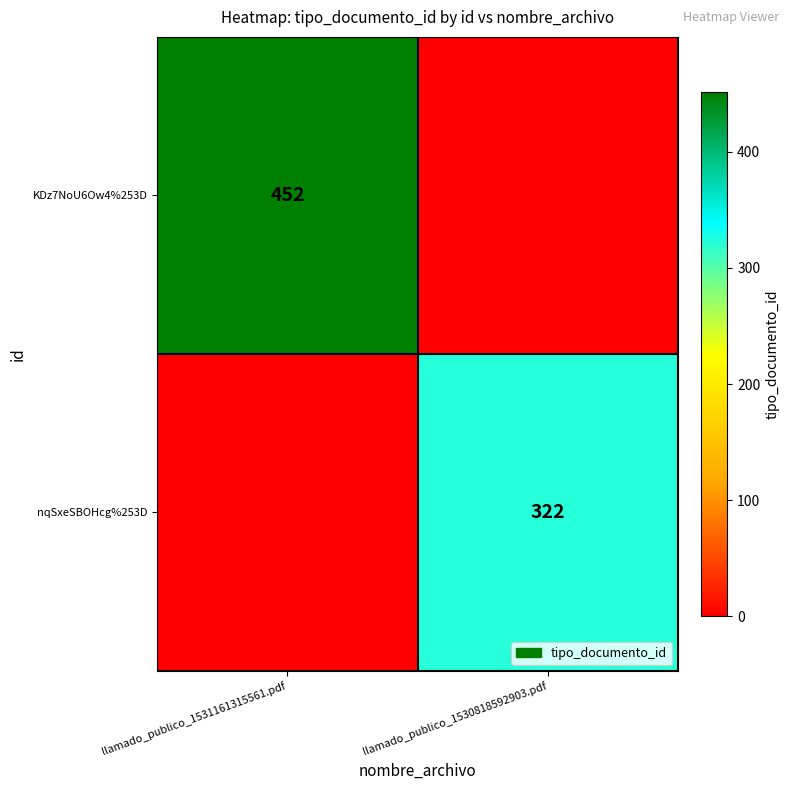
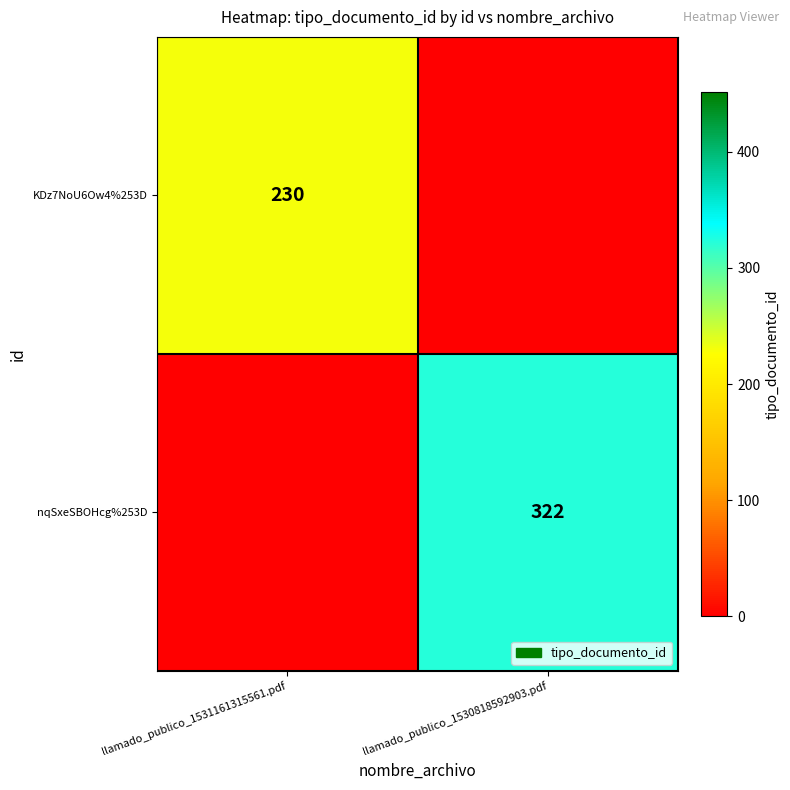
  {
    "KDz7NoU6Ow4%253D": {
-     "llamado_publico_1531161315561.pdf": 452
+     "llamado_publico_1531161315561.pdf": 230
    },
    "nqSxeSBOHcg%253D": {
      "llamado_publico_1530818592903.pdf": 322
    }
  }
